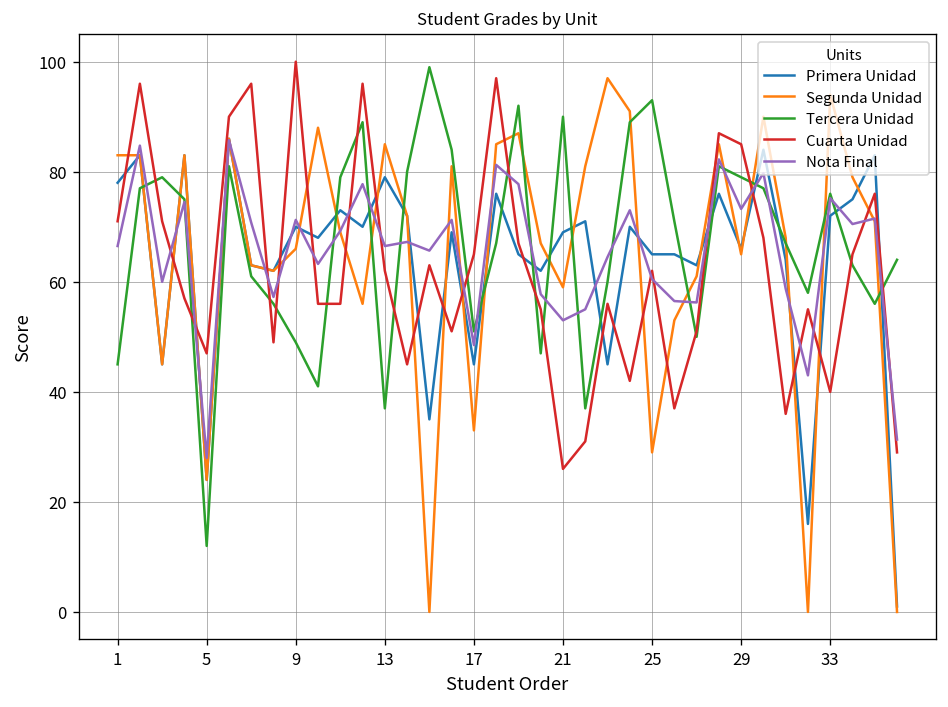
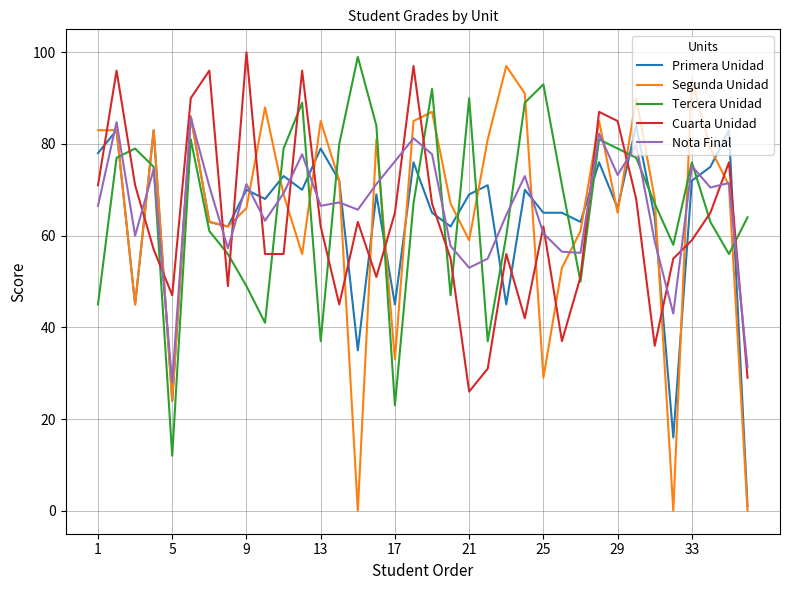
  {
    "Primera Unidad": {
      "1": 78,
      "9": 70,
      "13": 79,
      "17": 45,
      "21": 69,
      "25": 65,
      "29": 66,
      "33": 72
    },
    "Segunda Unidad": {
      "1": 83,
      "9": 66,
      "13": 85,
      "17": 33,
      "21": 59,
      "25": 29,
      "29": 65
    },
    "Tercera Unidad": {
      "1": 45,
      "5": 12,
      "9": 49,
      "13": 37,
-     "17": 51,
+     "17": 23,
      "21": 90,
      "25": 93,
      "29": 79,
      "33": 76
    },
    "Cuarta Unidad": {
      "1": 71,
      "5": 47,
      "9": 100,
      "13": 62,
      "17": 65,
      "21": 26,
      "25": 62,
      "29": 85,
-     "33": 40
+     "33": 59
    },
    "Nota Final": {
      "1": 67,
      "5": 28,
      "9": 71,
      "13": 67,
-     "17": 49,
+     "17": 76,
      "21": 53,
      "25": 61,
      "29": 73,
      "33": 75
    }
  }
